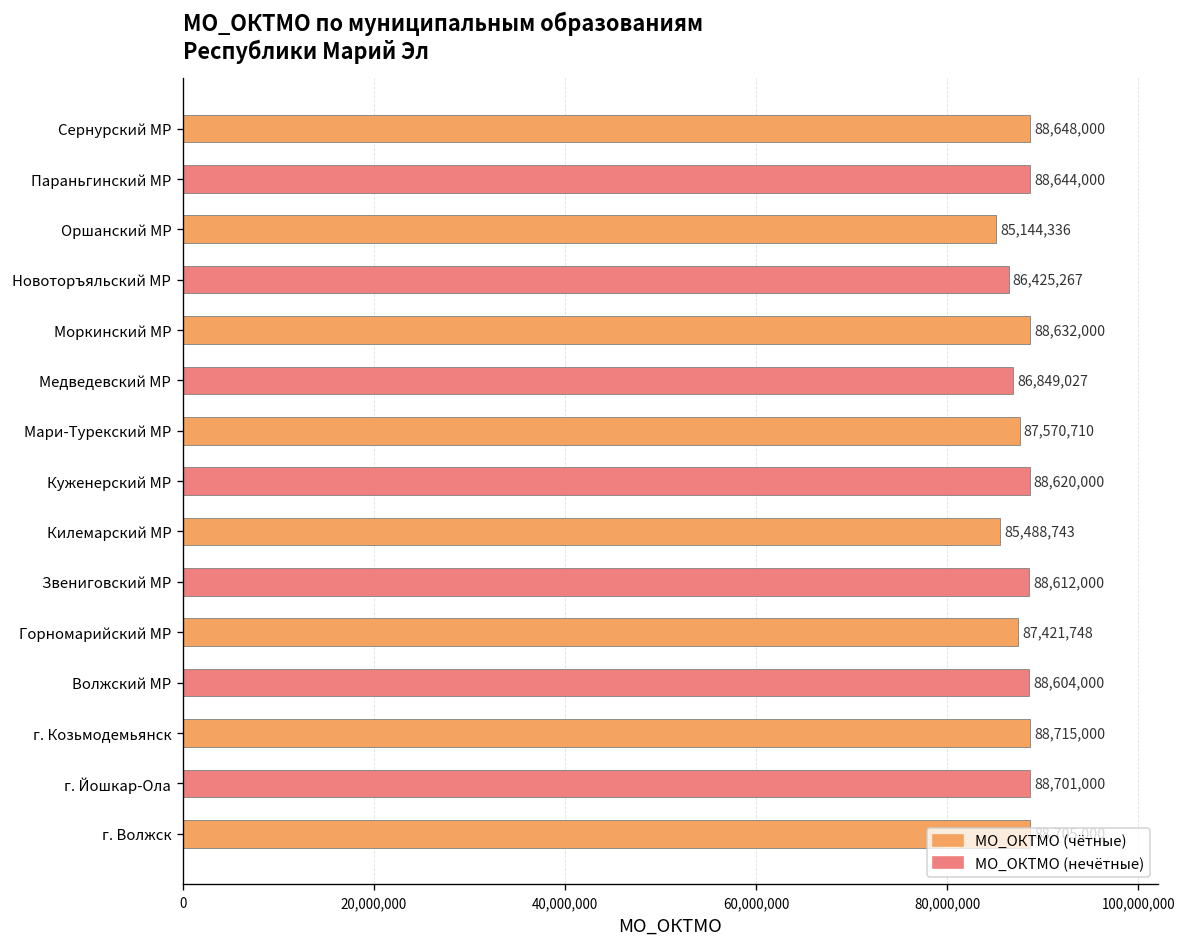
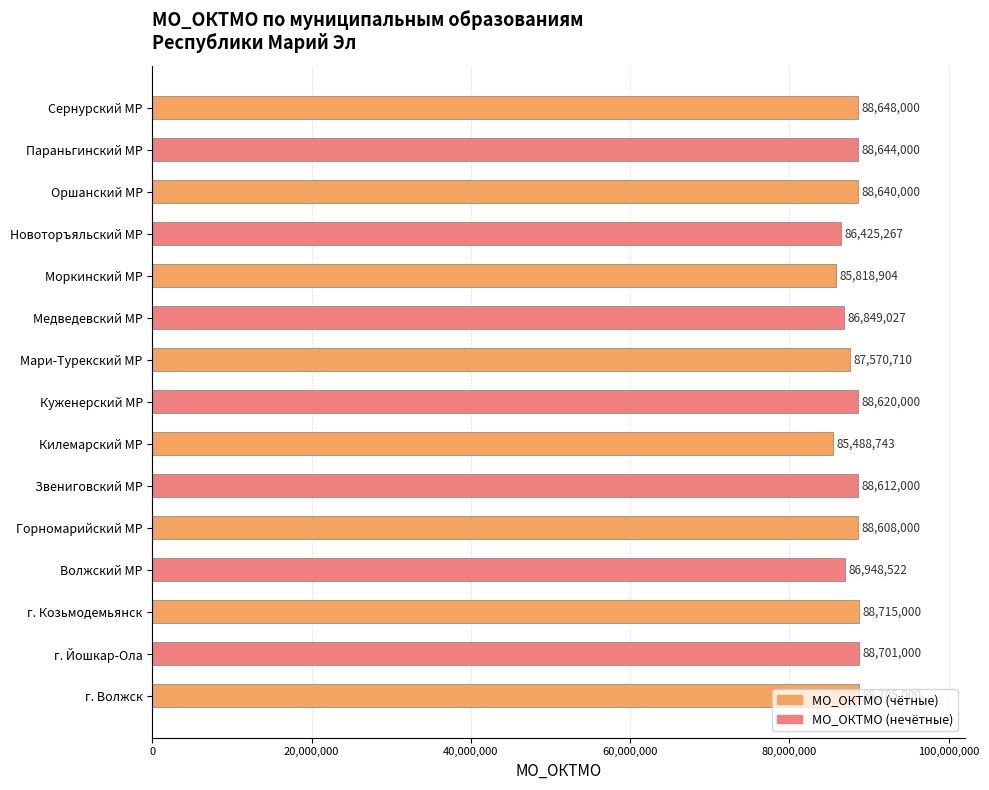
  {
    "Сернурский МР": "88,648,000",
    "Параньгинский МР": "88,644,000",
-   "Оршанский МР": "85,144,336",
+   "Оршанский МР": "88,640,000",
    "Новоторъяльский МР": "86,425,267",
-   "Моркинский МР": "88,632,000",
+   "Моркинский МР": "85,818,904",
    "Медведевский МР": "86,849,027",
    "Мари-Турекский МР": "87,570,710",
    "Куженерский МР": "88,620,000",
    "Килемарский МР": "85,488,743",
    "Звениговский МР": "88,612,000",
-   "Горномарийский МР": "87,421,748",
-   "Волжский МР": "88,604,000",
+   "Горномарийский МР": "88,608,000",
+   "Волжский МР": "86,948,522",
    "г. Козьмодемьянск": "88,715,000",
    "г. Йошкар-Ола": "88,701,000"
  }
